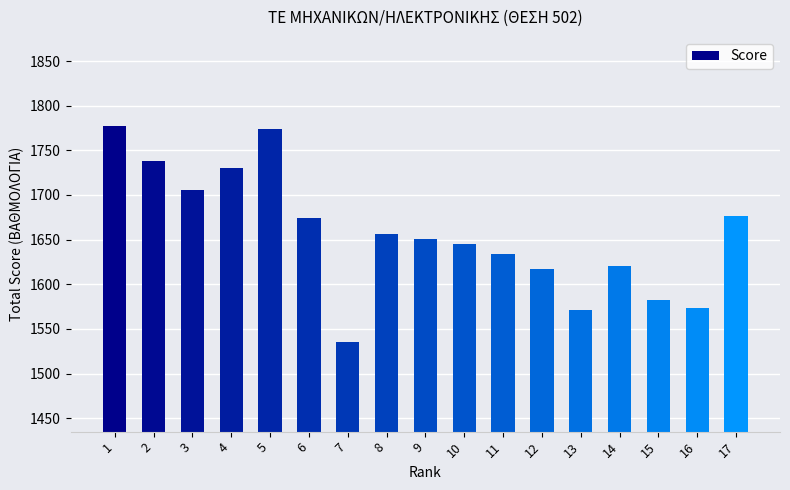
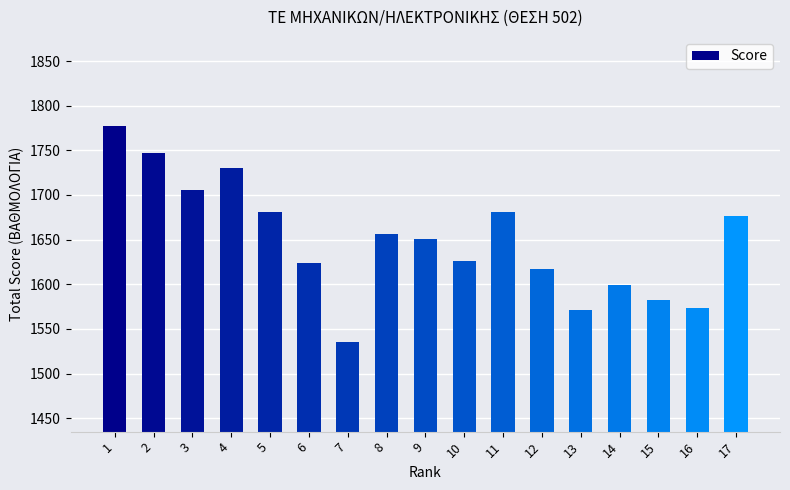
  {
    "1": 1780,
-   "2": 1740,
+   "2": 1750,
    "3": 1710,
    "4": 1730,
-   "5": 1770,
-   "6": 1670,
+   "5": 1680,
+   "6": 1620,
    "7": 1540,
    "8": 1660,
    "9": 1650,
-   "10": 1650,
-   "11": 1630,
+   "10": 1630,
+   "11": 1680,
    "12": 1620,
    "13": 1570,
-   "14": 1620,
+   "14": 1600,
    "15": 1580,
    "16": 1570,
    "17": 1680
  }
